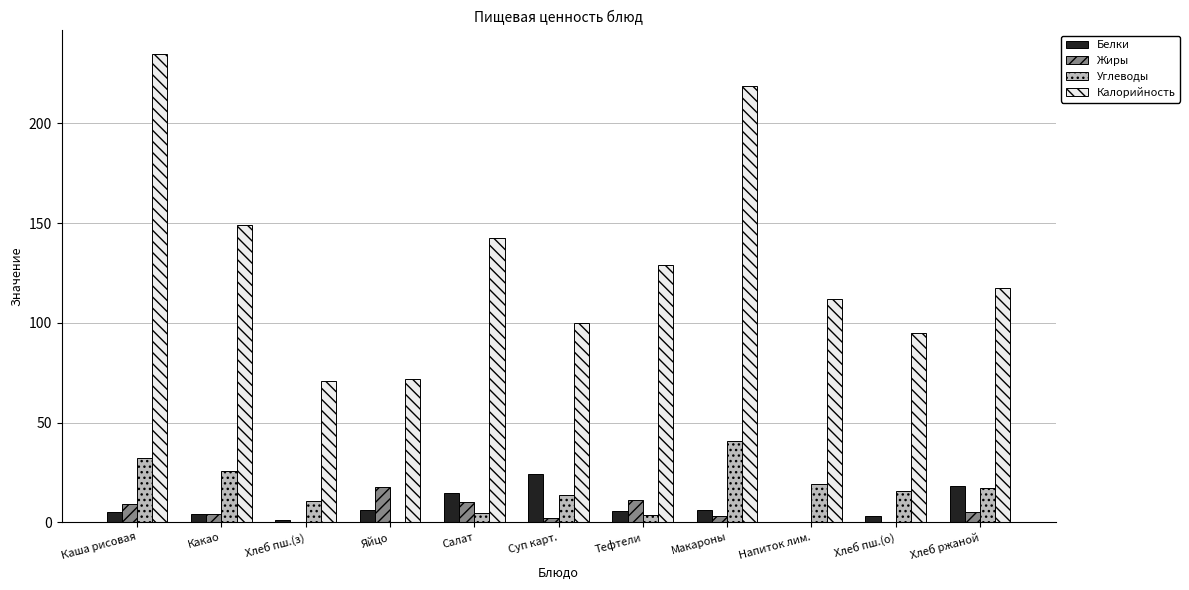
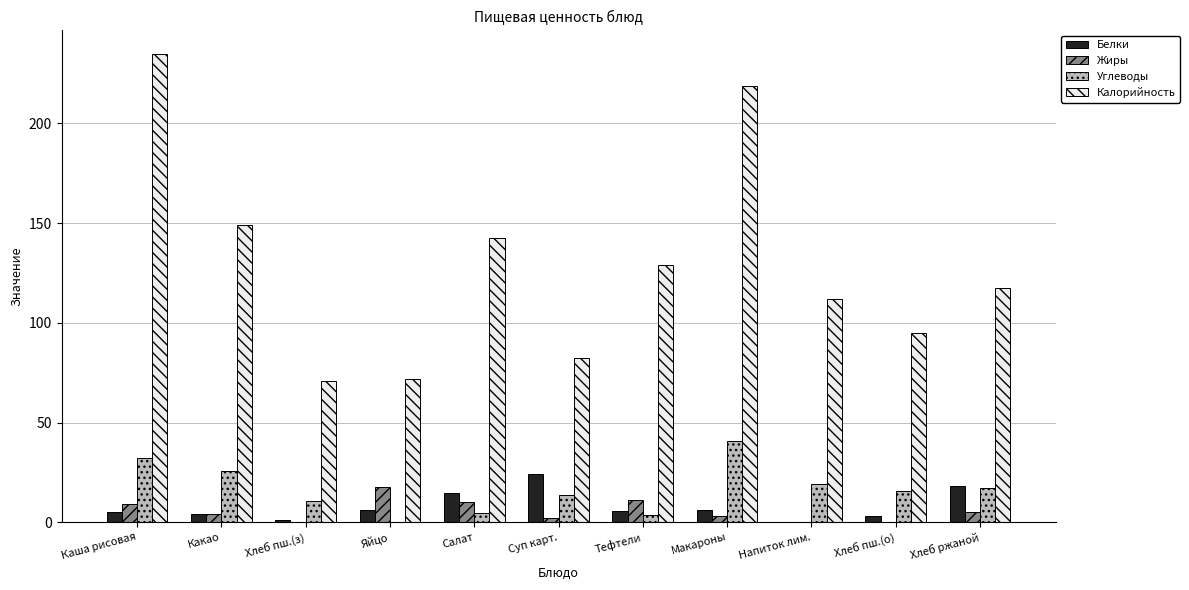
  {
    "Белки": {
      "Каша рисовая": 5,
      "Какао": 4,
      "Яйцо": 6,
      "Салат": 14,
      "Суп карт.": 24,
      "Тефтели": 6,
      "Макароны": 6,
      "Хлеб пш.(о)": 3,
      "Хлеб ржаной": 18
    },
    "Жиры": {
      "Каша рисовая": 9,
      "Какао": 4,
      "Хлеб пш.(з)": 0,
      "Яйцо": 18,
      "Салат": 10,
      "Суп карт.": 2,
      "Тефтели": 11,
      "Макароны": 3,
      "Напиток лим.": 0,
      "Хлеб ржаной": 5
    },
    "Углеводы": {
      "Каша рисовая": 32,
      "Какао": 26,
      "Хлеб пш.(з)": 11,
      "Яйцо": 0,
      "Салат": 5,
      "Суп карт.": 14,
      "Тефтели": 4,
      "Макароны": 41,
      "Напиток лим.": 19,
      "Хлеб пш.(о)": 16,
      "Хлеб ржаной": 17
    },
    "Калорийность": {
      "Каша рисовая": 235,
      "Какао": 149,
      "Хлеб пш.(з)": 71,
      "Яйцо": 72,
      "Салат": 143,
-     "Суп карт.": 100,
+     "Суп карт.": 83,
      "Тефтели": 129,
      "Макароны": 219,
      "Напиток лим.": 112,
      "Хлеб пш.(о)": 95,
      "Хлеб ржаной": 118
    }
  }
